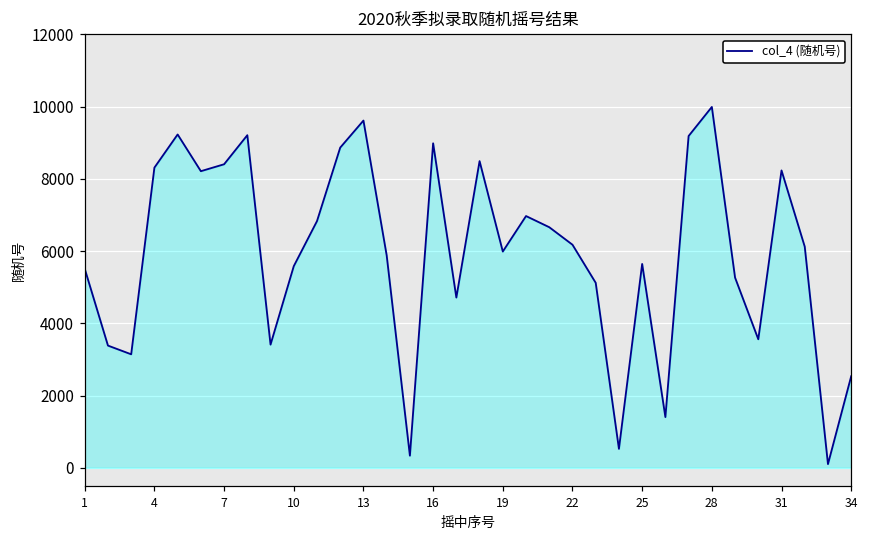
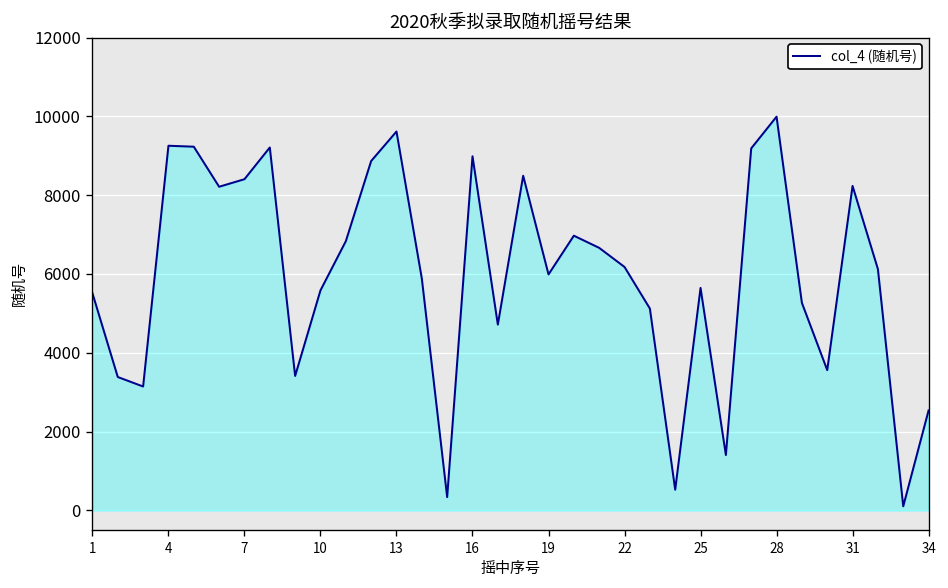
  {
    "1": 5500,
-   "4": 8300,
+   "4": 9300,
    "7": 8400,
    "10": 5600,
    "13": 9600,
    "16": 9000,
    "19": 6000,
    "22": 6200,
    "25": 5600,
    "28": 10000,
    "31": 8200,
    "34": 2500
  }
